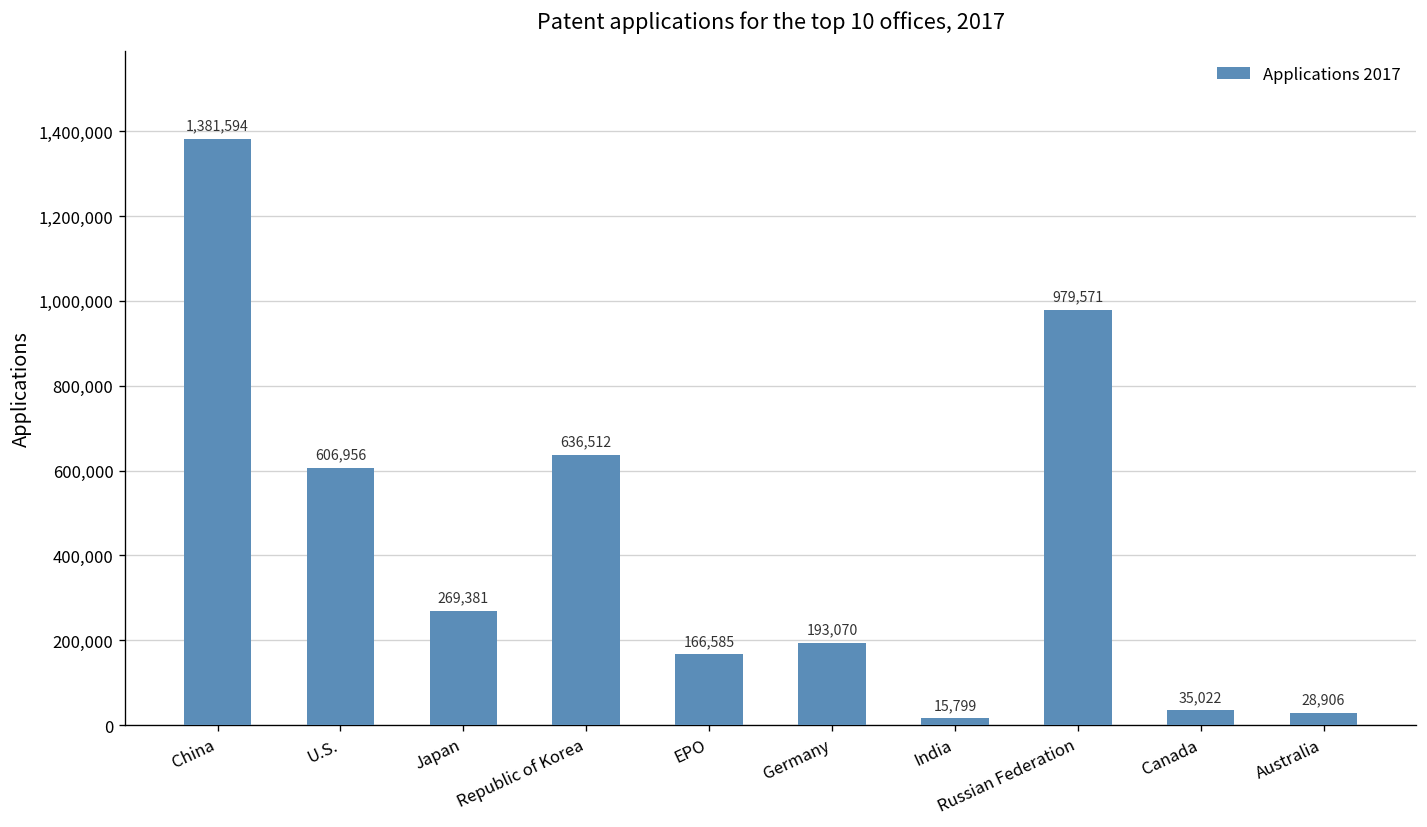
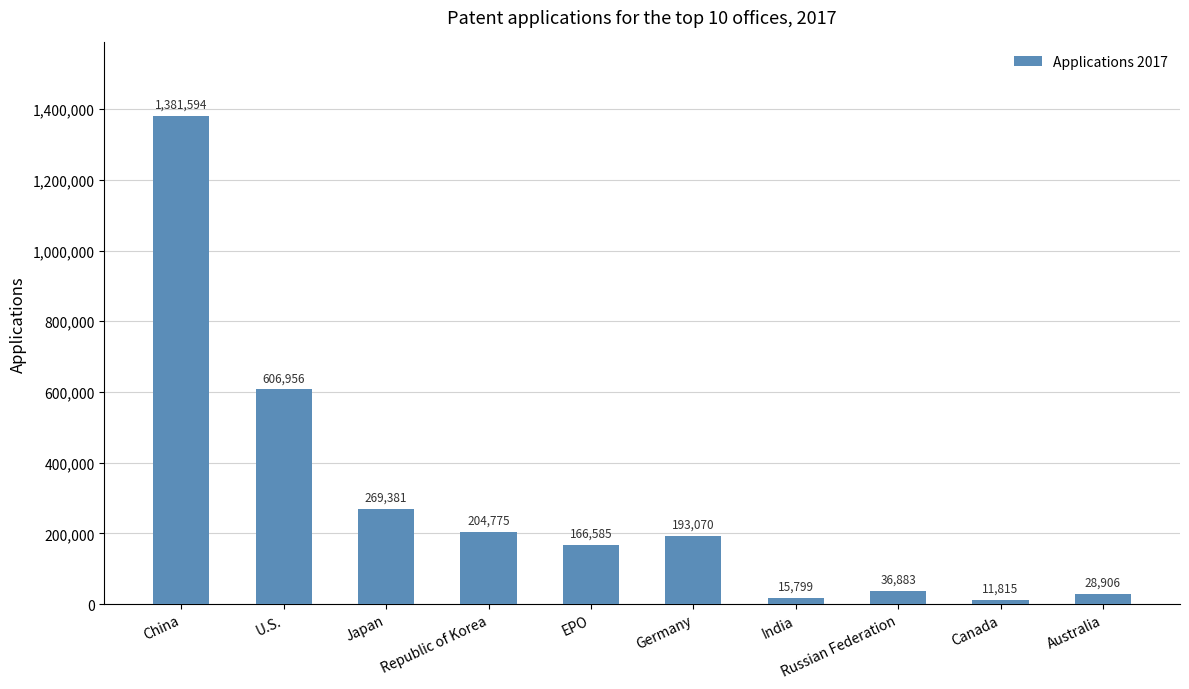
  {
    "China": "1,381,594",
    "U.S.": "606,956",
    "Japan": "269,381",
-   "Republic of Korea": "636,512",
+   "Republic of Korea": "204,775",
    "EPO": "166,585",
    "Germany": "193,070",
    "India": "15,799",
-   "Russian Federation": "979,571",
-   "Canada": "35,022",
+   "Russian Federation": "36,883",
+   "Canada": "11,815",
    "Australia": "28,906"
  }
